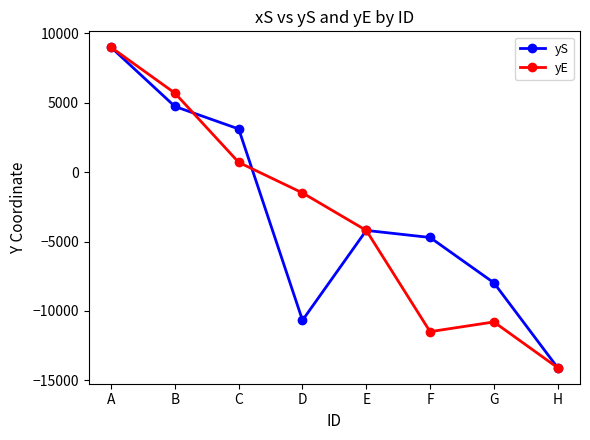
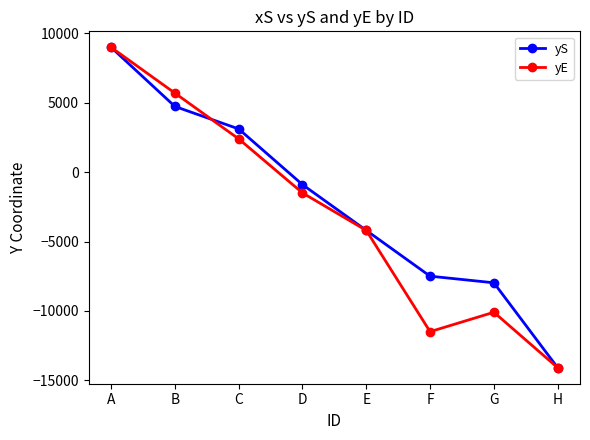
  {
    "yS": {
      "B": 4700,
      "C": 3100,
-     "D": -10700,
-     "F": -4700,
+     "D": -900,
+     "F": -7500,
      "G": -8000
    },
    "yE": {
      "B": 5700,
-     "C": 700,
+     "C": 2400,
      "D": -1500,
      "F": -11500,
-     "G": -10800
+     "G": -10100
    }
  }
